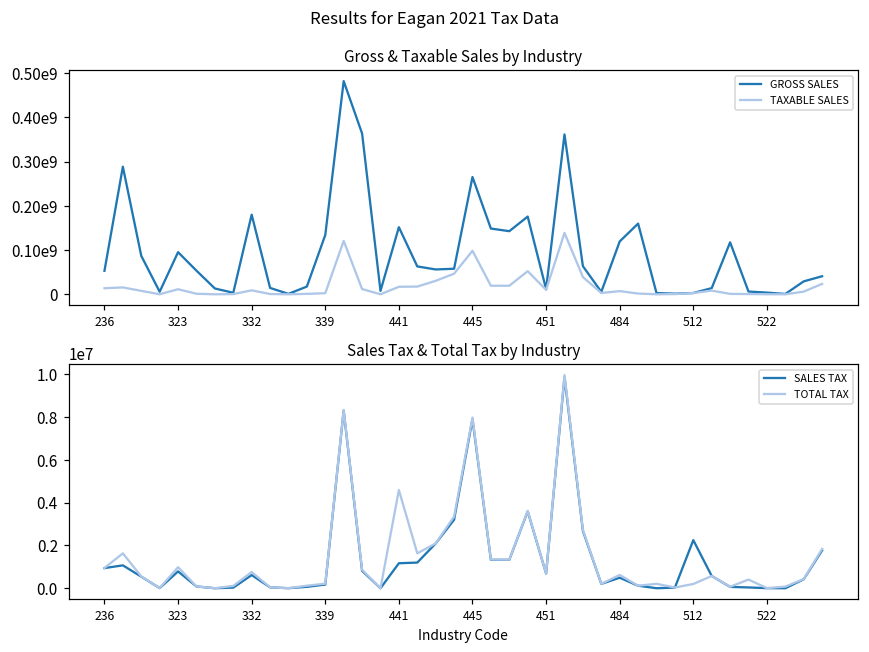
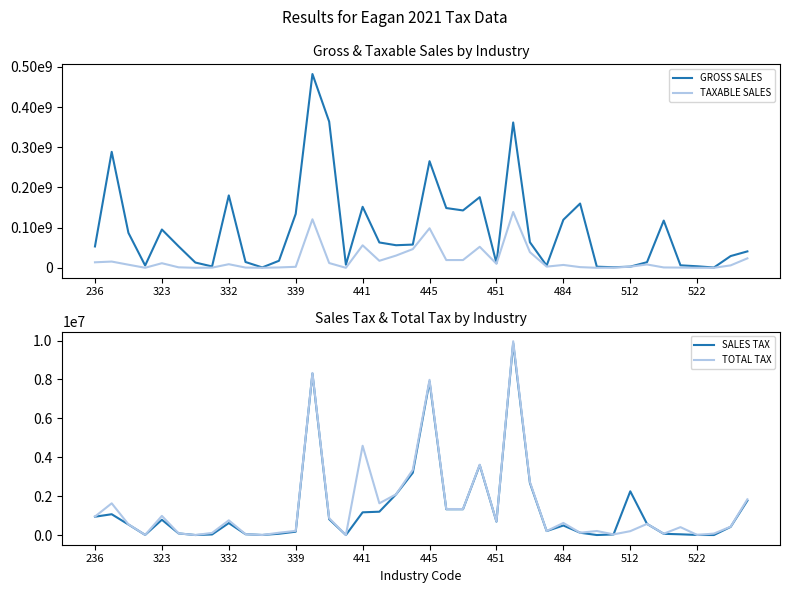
  {
    "Gross & Taxable Sales by Industry": {
      "GROSS SALES": {
        "236": 50000000,
        "323": 100000000,
        "332": 180000000,
        "339": 130000000,
        "441": 150000000,
        "445": 270000000,
        "484": 120000000
      },
      "TAXABLE SALES": {
        "236": 10000000,
        "323": 10000000,
        "332": 10000000,
        "339": 0,
-       "441": 20000000,
+       "441": 60000000,
        "445": 100000000,
        "484": 10000000
      }
    },
    "Sales Tax & Total Tax by Industry": {
      "SALES TAX": {
        "323": 800000,
        "332": 600000,
        "441": 1200000,
        "484": 500000,
        "512": 2200000
      },
      "TOTAL TAX": {
        "323": 1000000,
        "332": 800000,
        "441": 4600000,
        "484": 600000,
        "512": 200000
      }
    }
  }
